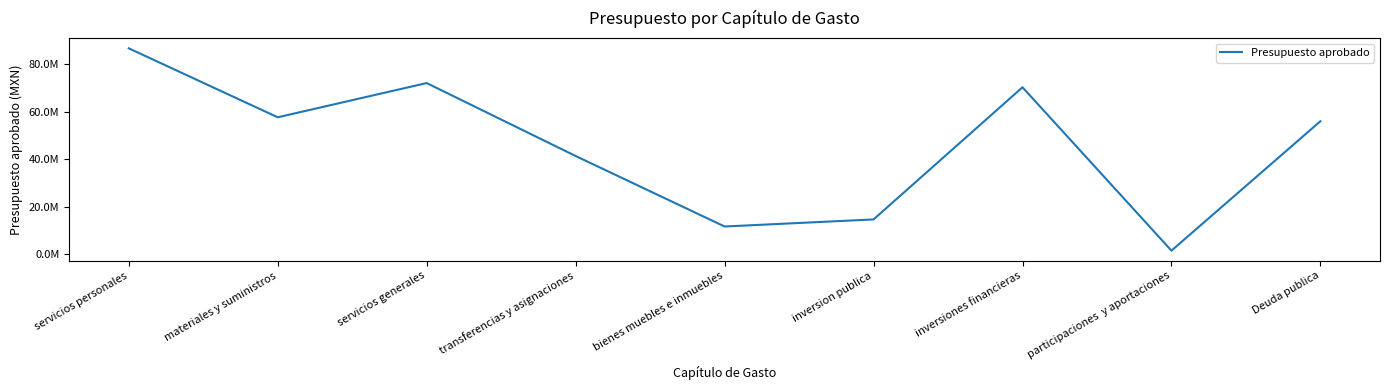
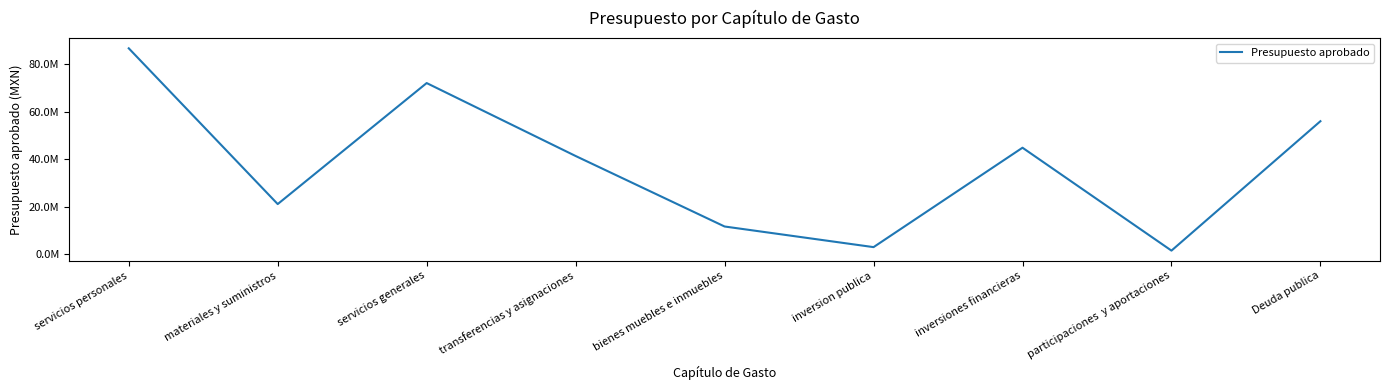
  {
    "servicios personales": 87000000,
-   "materiales y suministros": 58000000,
+   "materiales y suministros": 21000000,
    "servicios generales": 72000000,
    "transferencias y asignaciones": 41000000,
    "bienes muebles e inmuebles": 12000000,
-   "inversion publica": 15000000,
-   "inversiones financieras": 70000000,
+   "inversion publica": 3000000,
+   "inversiones financieras": 45000000,
    "participaciones y aportaciones": 1000000,
    "Deuda publica": 56000000
  }
